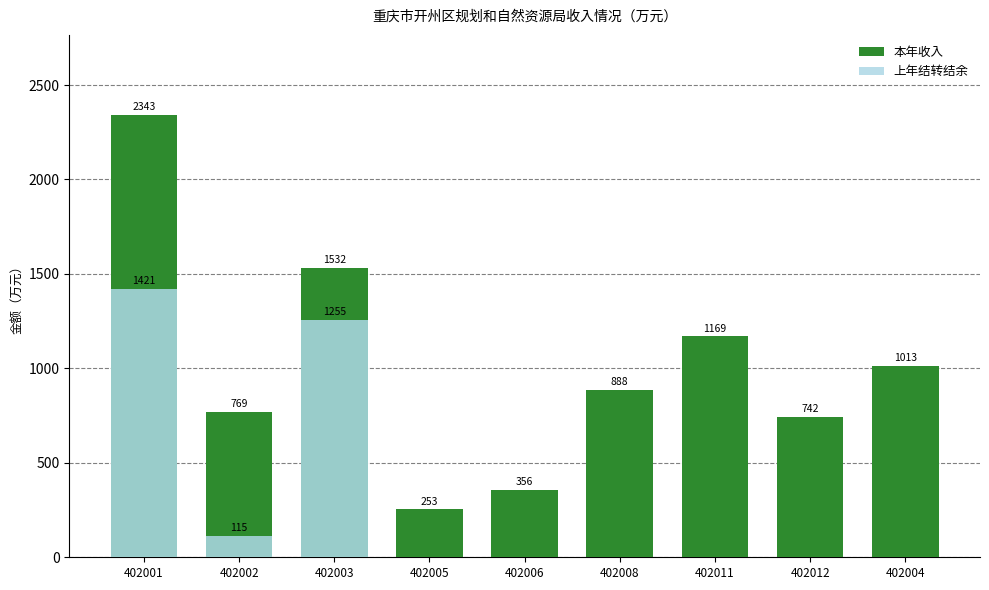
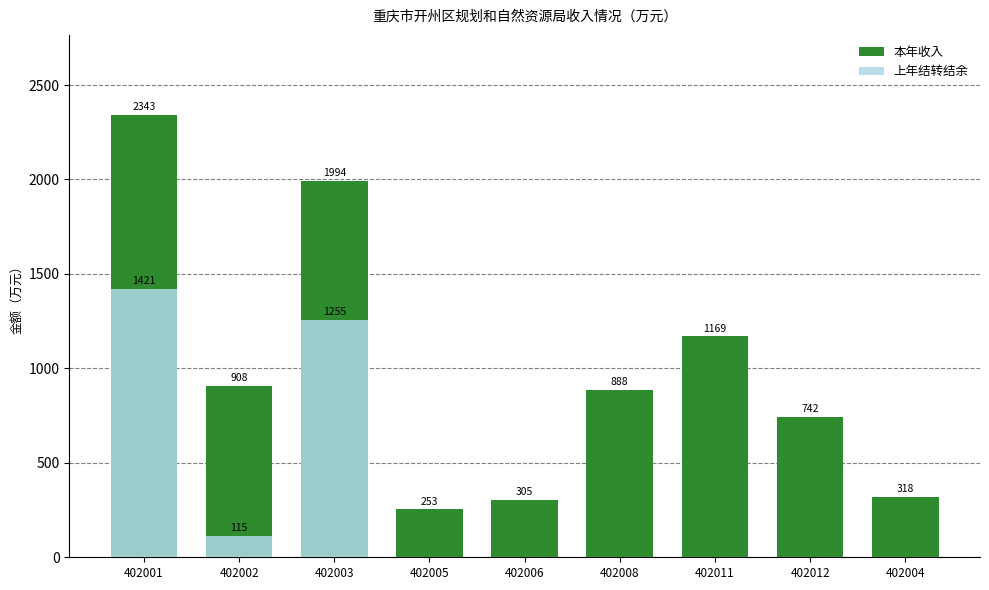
  {
    "本年收入": {
      "402001": 2343,
-     "402002": 769,
-     "402003": 1532,
+     "402002": 908,
+     "402003": 1994,
      "402005": 253,
-     "402006": 356,
+     "402006": 305,
      "402008": 888,
      "402011": 1169,
      "402012": 742,
-     "402004": 1013
+     "402004": 318
    },
    "上年结转结余": {
      "402005": 0,
      "402006": 0,
      "402008": 0,
      "402011": 0,
      "402012": 0,
      "402004": 0
    }
  }
